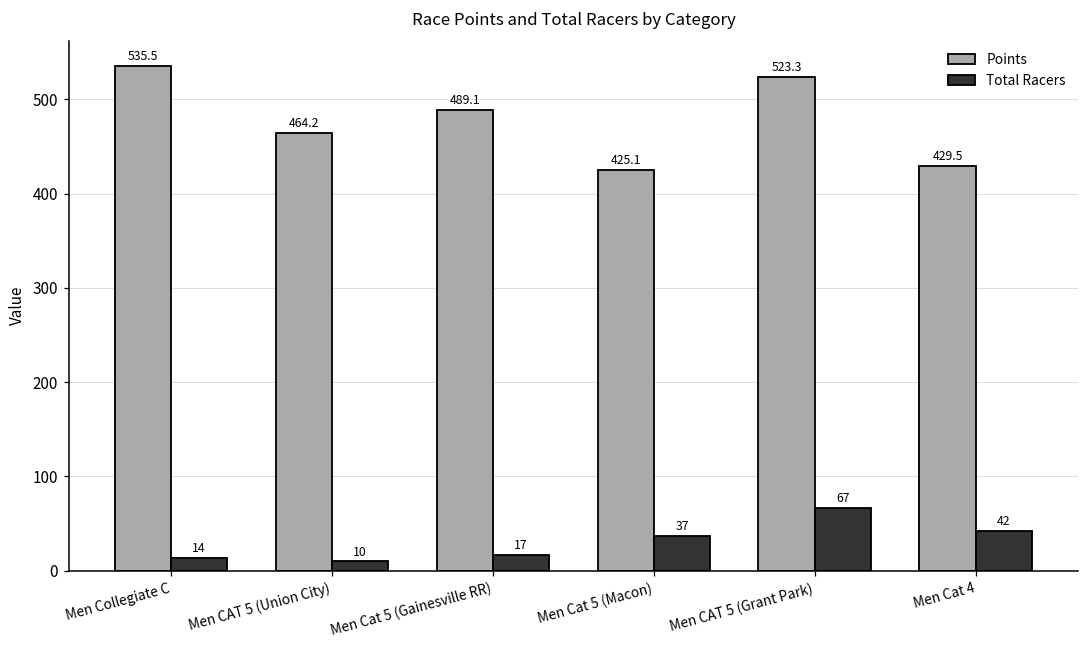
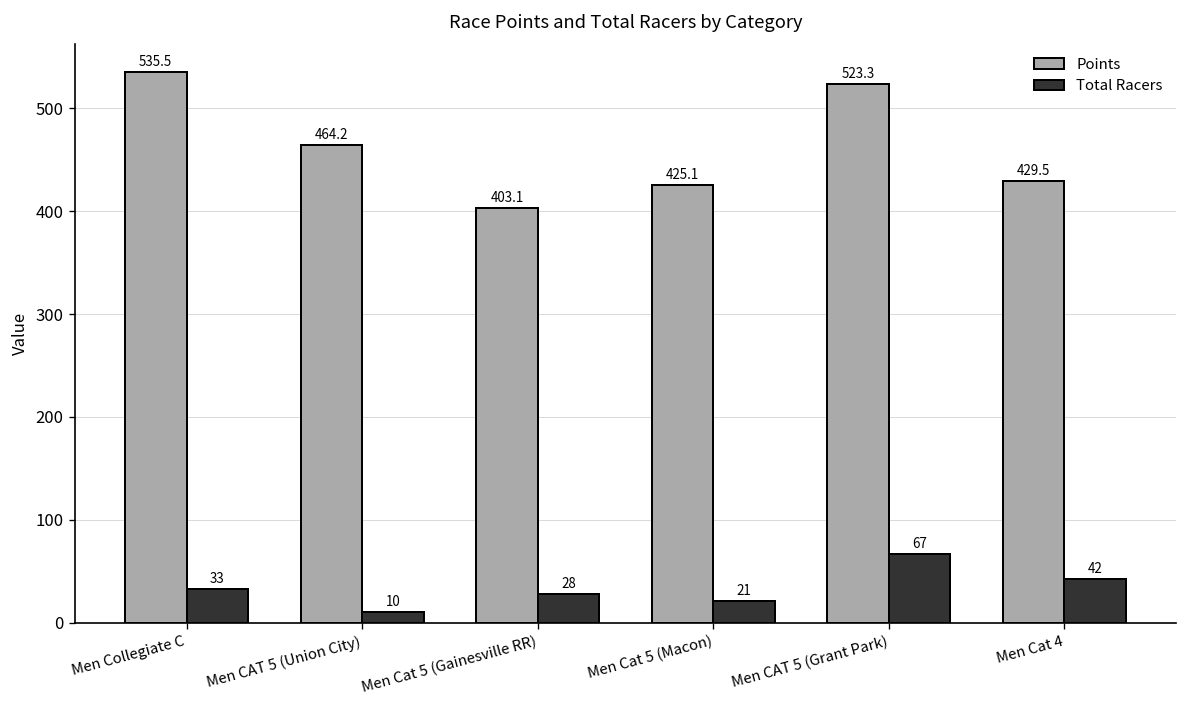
  {
    "Points": {
      "Men Collegiate C": 535.5,
      "Men CAT 5 (Union City)": 464.2,
-     "Men Cat 5 (Gainesville RR)": 489.1,
+     "Men Cat 5 (Gainesville RR)": 403.1,
      "Men Cat 5 (Macon)": 425.1,
      "Men CAT 5 (Grant Park)": 523.3,
      "Men Cat 4": 429.5
    },
    "Total Racers": {
-     "Men Collegiate C": 14,
+     "Men Collegiate C": 33,
      "Men CAT 5 (Union City)": 10,
-     "Men Cat 5 (Gainesville RR)": 17,
-     "Men Cat 5 (Macon)": 37,
+     "Men Cat 5 (Gainesville RR)": 28,
+     "Men Cat 5 (Macon)": 21,
      "Men CAT 5 (Grant Park)": 67,
      "Men Cat 4": 42
    }
  }
